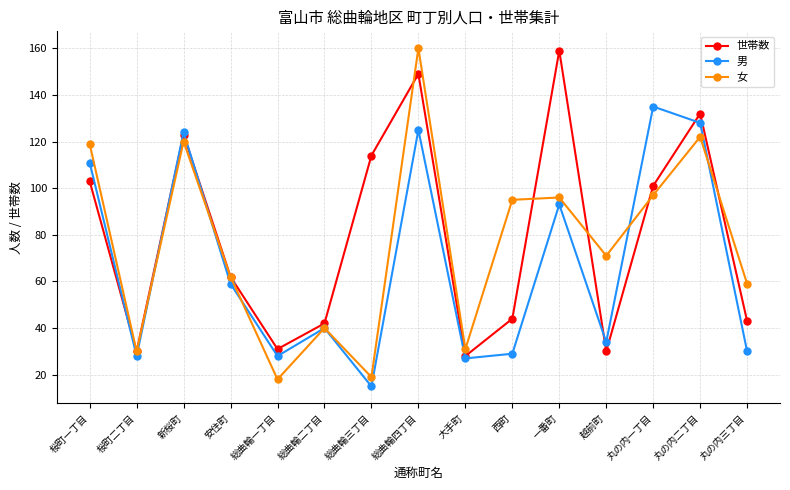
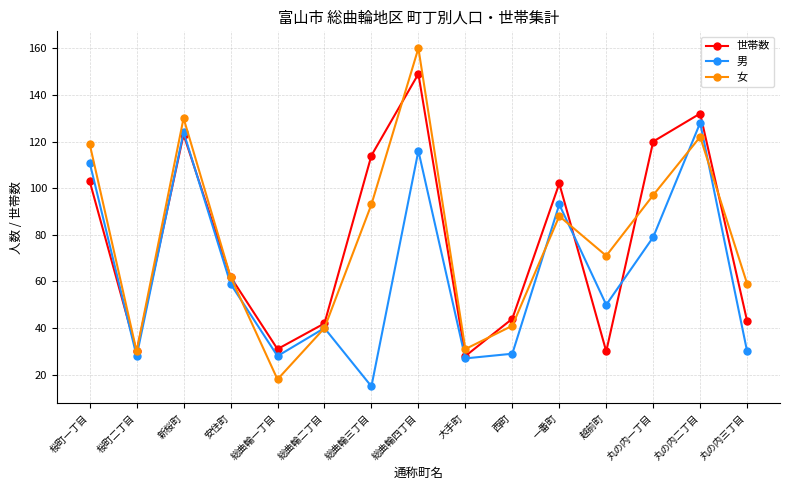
  {
    "世帯数": {
      "桜町一丁目": 103,
      "総曲輪一丁目": 31,
      "総曲輪二丁目": 42,
      "総曲輪三丁目": 114,
      "総曲輪四丁目": 149,
      "西町": 44,
-     "一番町": 159,
+     "一番町": 102,
      "越前町": 30,
-     "丸の内一丁目": 101,
+     "丸の内一丁目": 120,
      "丸の内二丁目": 132,
      "丸の内三丁目": 43
    },
    "男": {
      "桜町一丁目": 111,
      "桜町二丁目": 28,
      "安住町": 59,
      "総曲輪一丁目": 28,
      "総曲輪三丁目": 15,
-     "総曲輪四丁目": 125,
+     "総曲輪四丁目": 116,
      "西町": 29,
      "一番町": 93,
-     "越前町": 34,
-     "丸の内一丁目": 135,
+     "越前町": 50,
+     "丸の内一丁目": 79,
      "丸の内二丁目": 128,
      "丸の内三丁目": 30
    },
    "女": {
      "桜町一丁目": 119,
-     "新桜町": 120,
+     "新桜町": 130,
      "総曲輪一丁目": 18,
-     "総曲輪三丁目": 19,
+     "総曲輪三丁目": 93,
      "総曲輪四丁目": 160,
      "大手町": 31,
-     "西町": 95,
-     "一番町": 96,
+     "西町": 41,
+     "一番町": 88,
      "越前町": 71,
      "丸の内一丁目": 97,
      "丸の内二丁目": 122,
      "丸の内三丁目": 59
    }
  }
